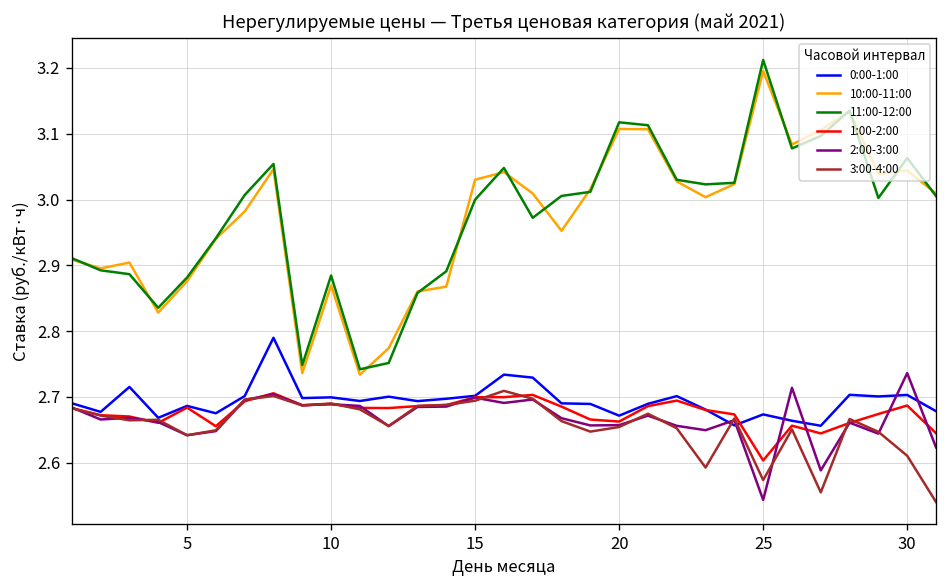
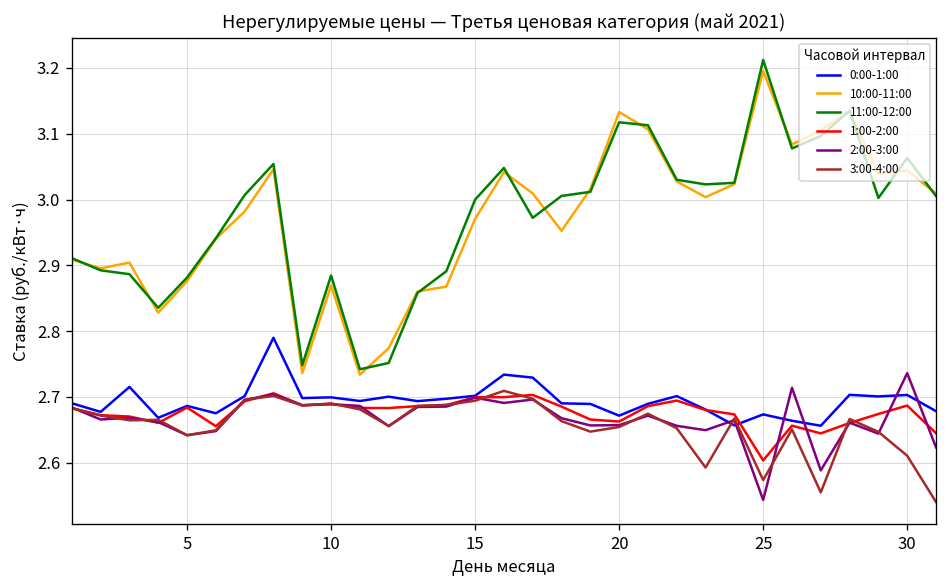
  {
    "0:00-1:00": {
      "10": 2.70,
      "20": 2.67,
      "25": 2.67,
      "30": 2.70
    },
    "10:00-11:00": {
      "5": 2.88,
      "10": 2.87,
-     "15": 3.03,
-     "20": 3.11,
+     "15": 2.97,
+     "20": 3.13,
      "25": 3.20
    },
    "11:00-12:00": {
      "5": 2.88,
      "10": 2.88,
      "15": 3.00,
      "20": 3.12,
      "25": 3.21
    },
    "1:00-2:00": {
      "20": 2.66,
      "25": 2.60,
      "30": 2.69
    },
    "2:00-3:00": {
      "25": 2.54,
      "30": 2.74
    },
    "3:00-4:00": {
      "15": 2.69,
      "25": 2.57,
      "30": 2.61
    }
  }
